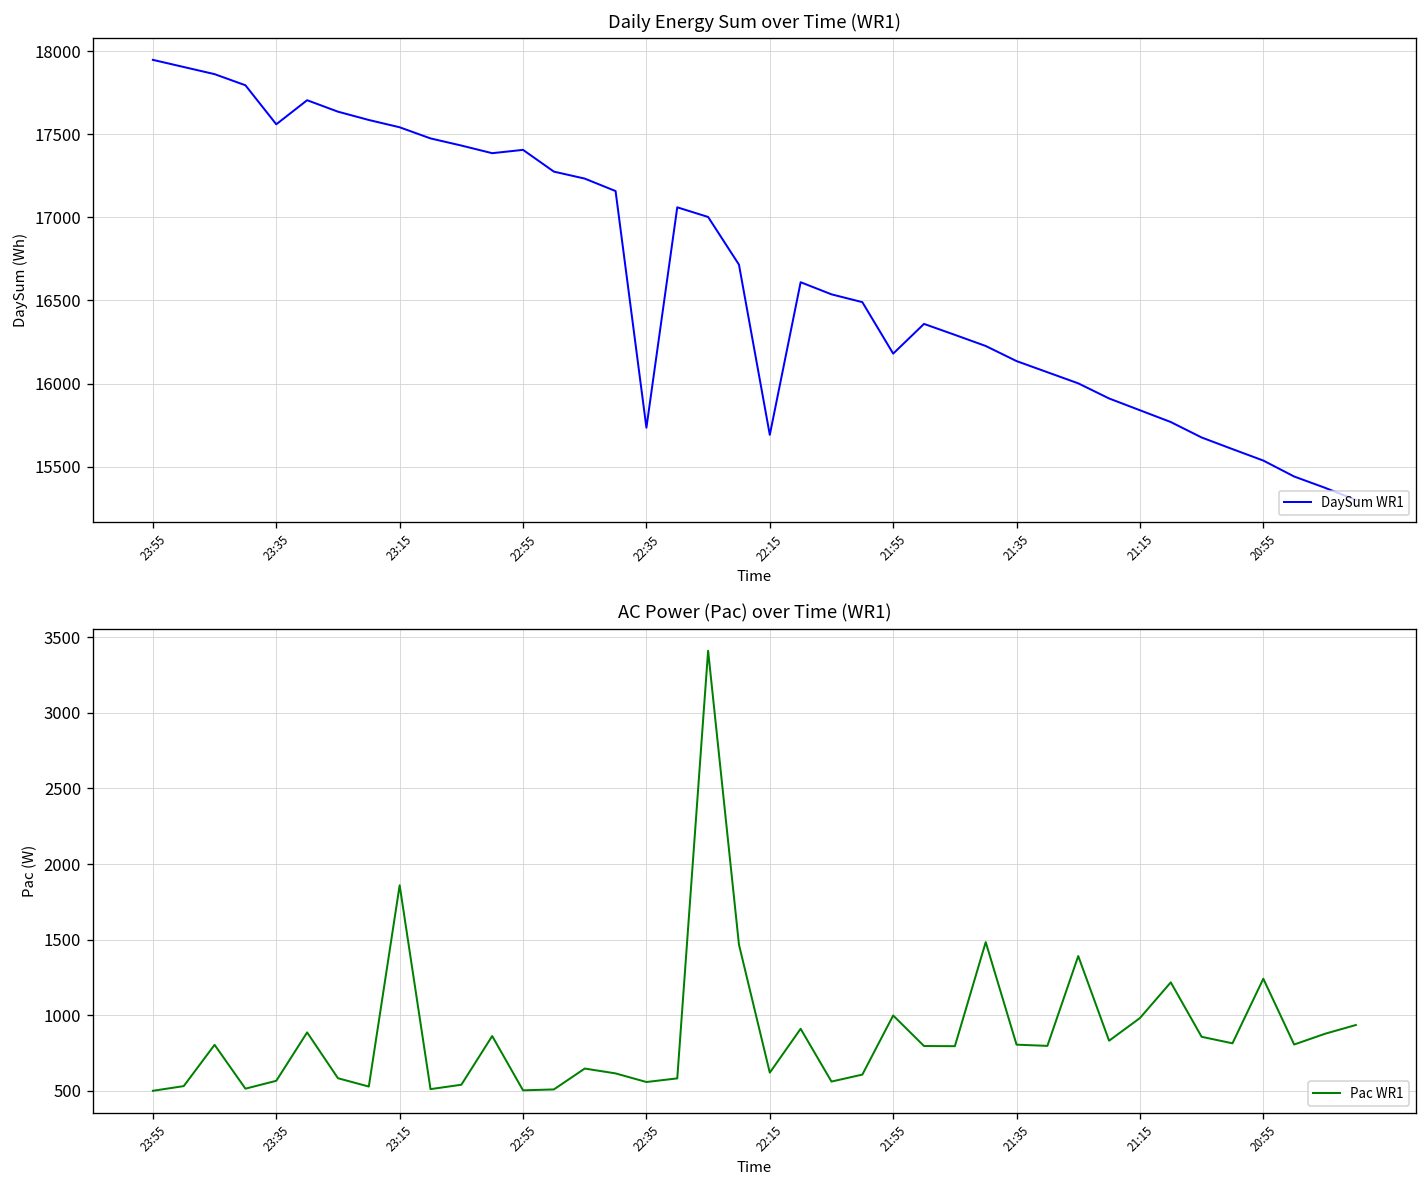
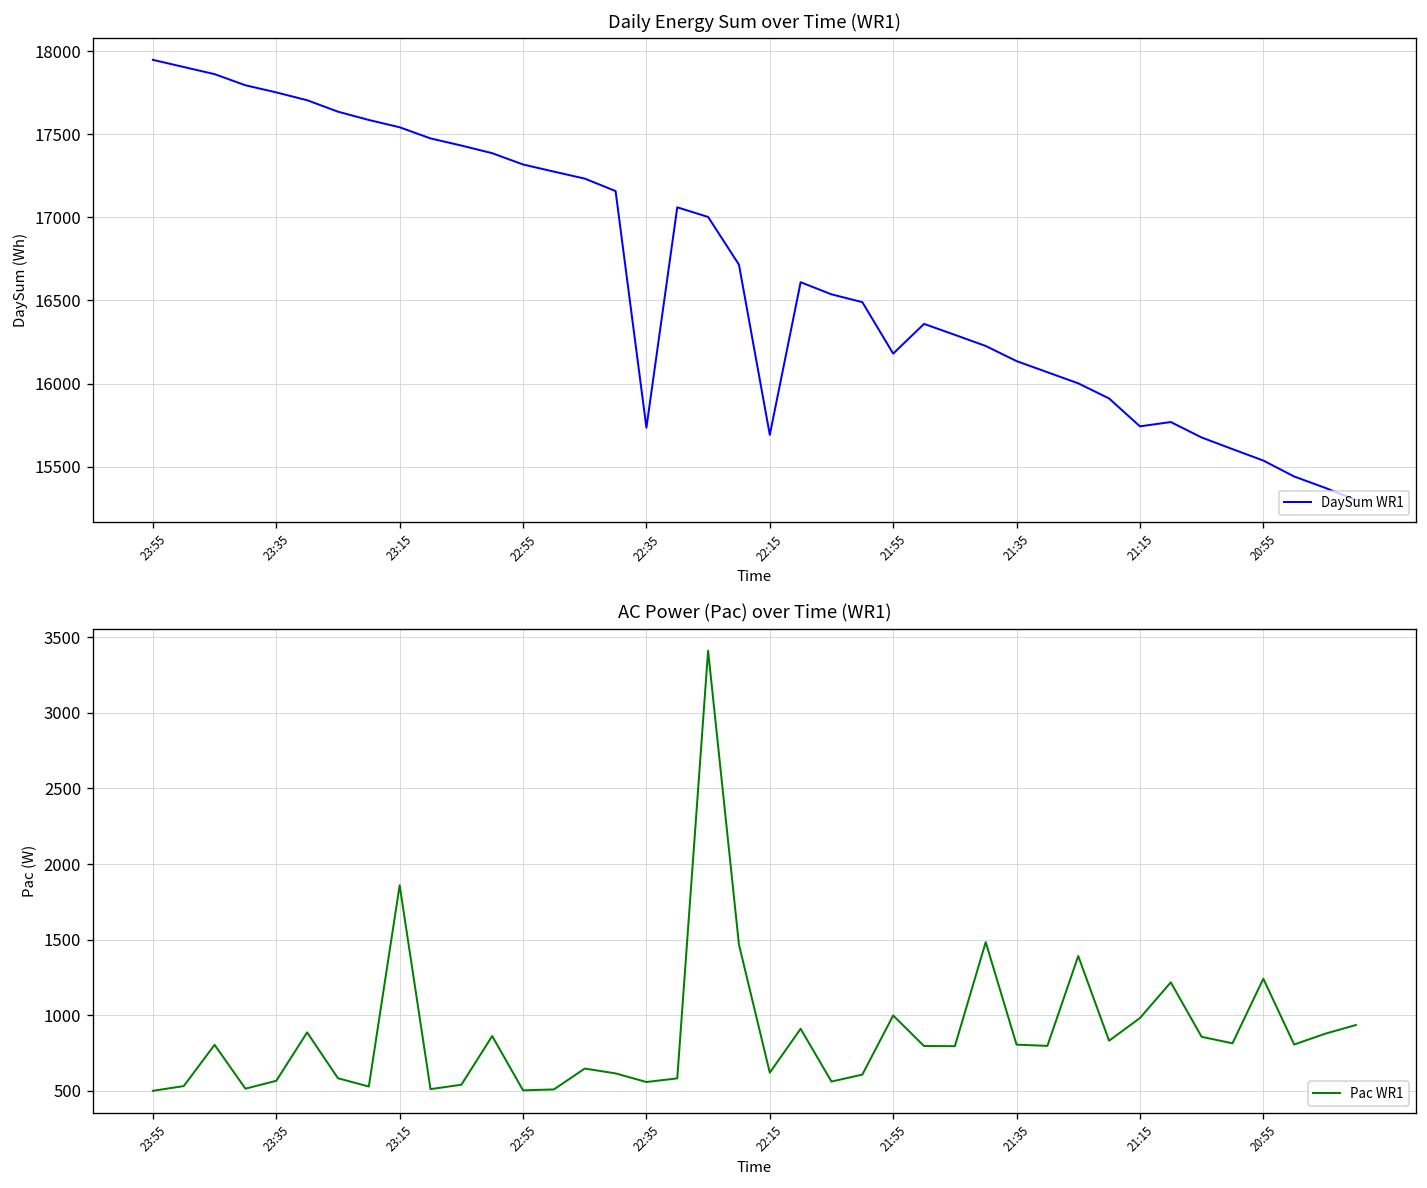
  {
    "Daily Energy Sum over Time (WR1)": {
      "23:55": 17950,
-     "23:35": 17560,
+     "23:35": 17750,
      "23:15": 17540,
-     "22:55": 17410,
+     "22:55": 17320,
      "22:35": 15730,
      "22:15": 15690,
      "21:55": 16180,
      "21:35": 16140,
-     "21:15": 15840,
+     "21:15": 15740,
      "20:55": 15540
    },
    "AC Power (Pac) over Time (WR1)": {
      "23:55": 500,
      "23:35": 570,
      "23:15": 1860,
      "22:55": 500,
      "22:35": 560,
      "22:15": 620,
      "21:55": 1000,
      "21:35": 810,
      "21:15": 980,
      "20:55": 1240
    }
  }
